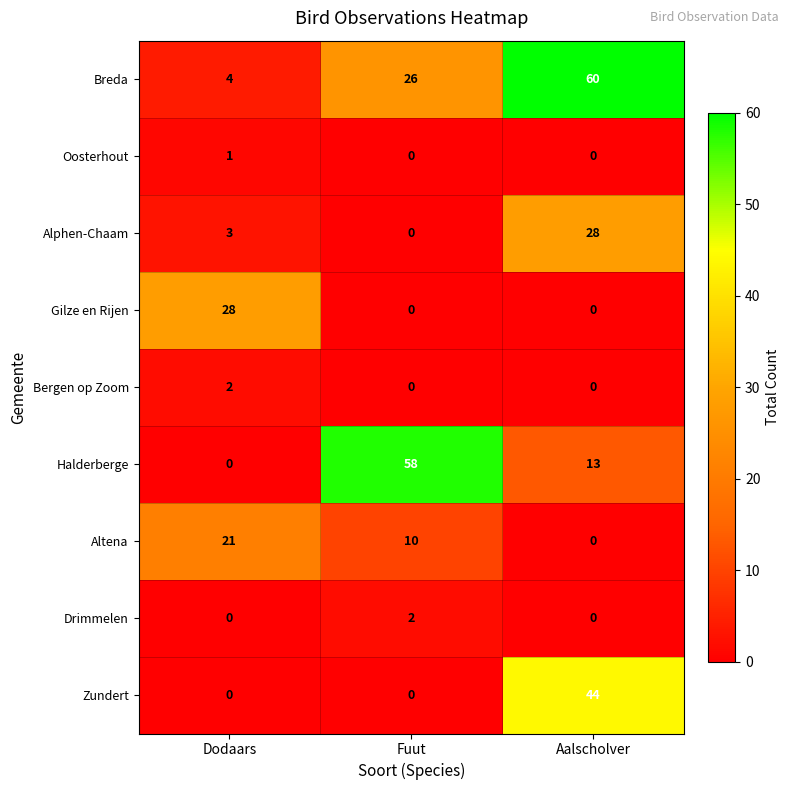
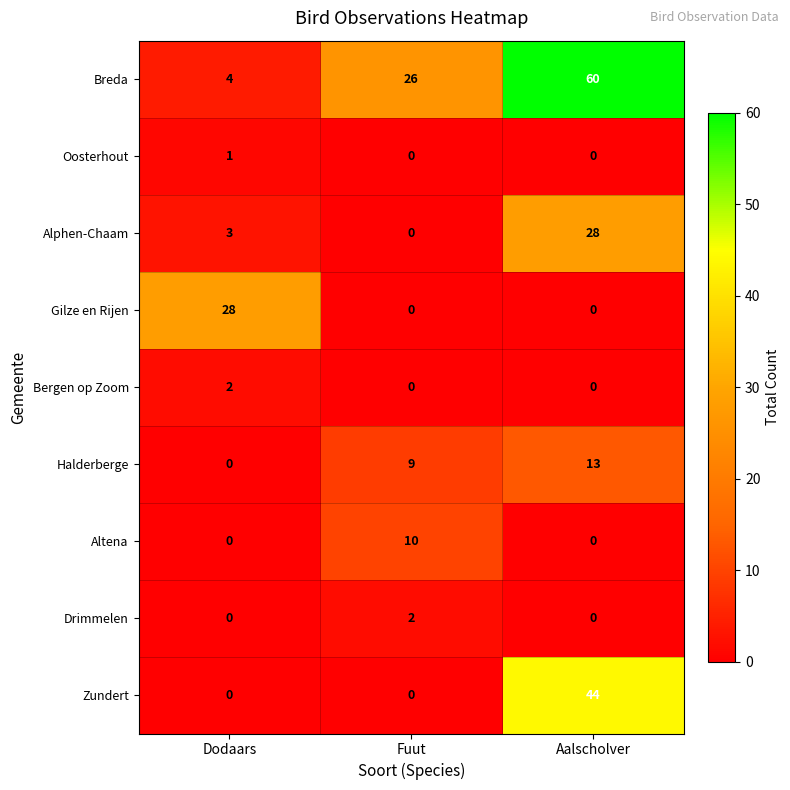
  {
    "Breda": {
      "Dodaars": 4,
      "Fuut": 26,
      "Aalscholver": 60
    },
    "Oosterhout": {
      "Dodaars": 1,
      "Fuut": 0,
      "Aalscholver": 0
    },
    "Alphen-Chaam": {
      "Dodaars": 3,
      "Fuut": 0,
      "Aalscholver": 28
    },
    "Gilze en Rijen": {
      "Dodaars": 28,
      "Fuut": 0,
      "Aalscholver": 0
    },
    "Bergen op Zoom": {
      "Dodaars": 2,
      "Fuut": 0,
      "Aalscholver": 0
    },
    "Halderberge": {
      "Dodaars": 0,
-     "Fuut": 58,
+     "Fuut": 9,
      "Aalscholver": 13
    },
    "Altena": {
-     "Dodaars": 21,
+     "Dodaars": 0,
      "Fuut": 10,
      "Aalscholver": 0
    },
    "Drimmelen": {
      "Dodaars": 0,
      "Fuut": 2,
      "Aalscholver": 0
    },
    "Zundert": {
      "Dodaars": 0,
      "Fuut": 0,
      "Aalscholver": 44
    }
  }
